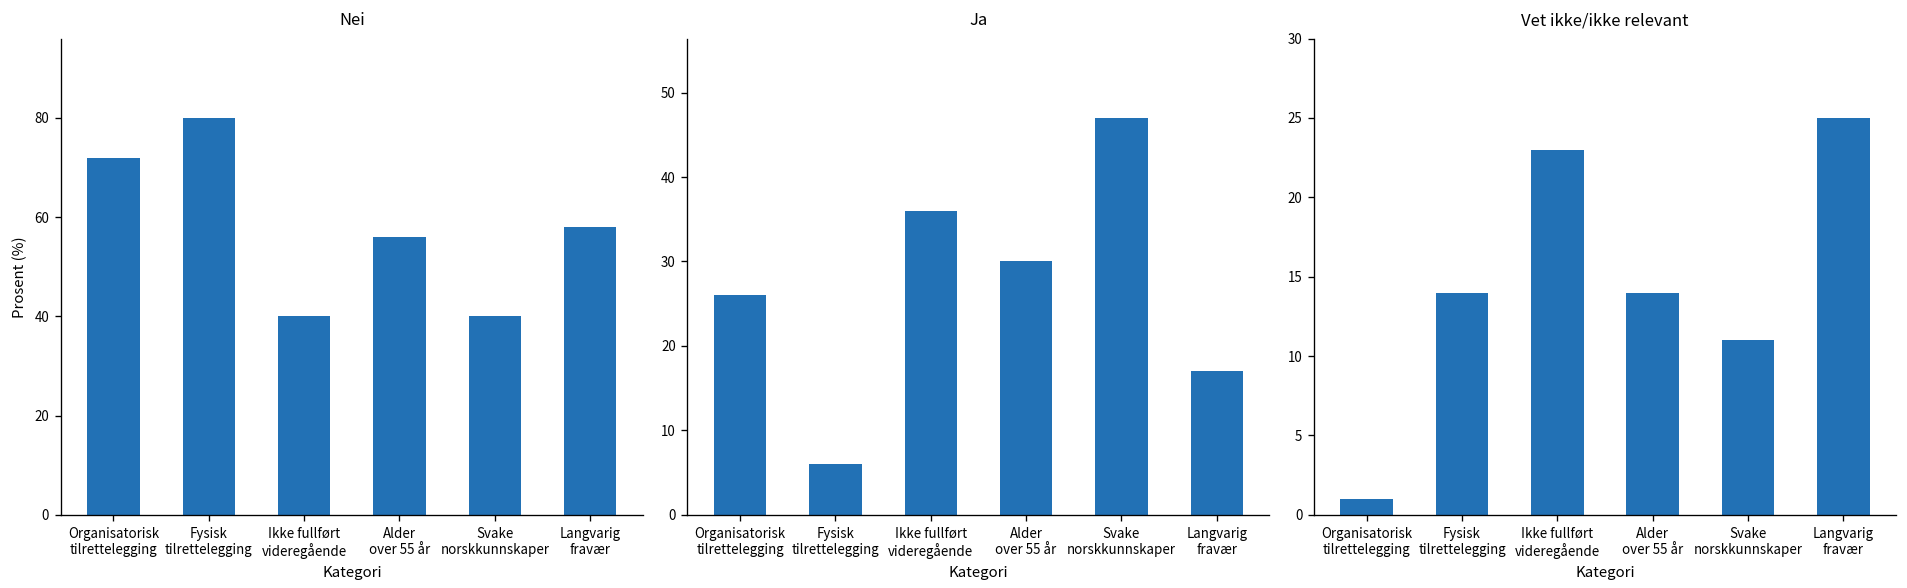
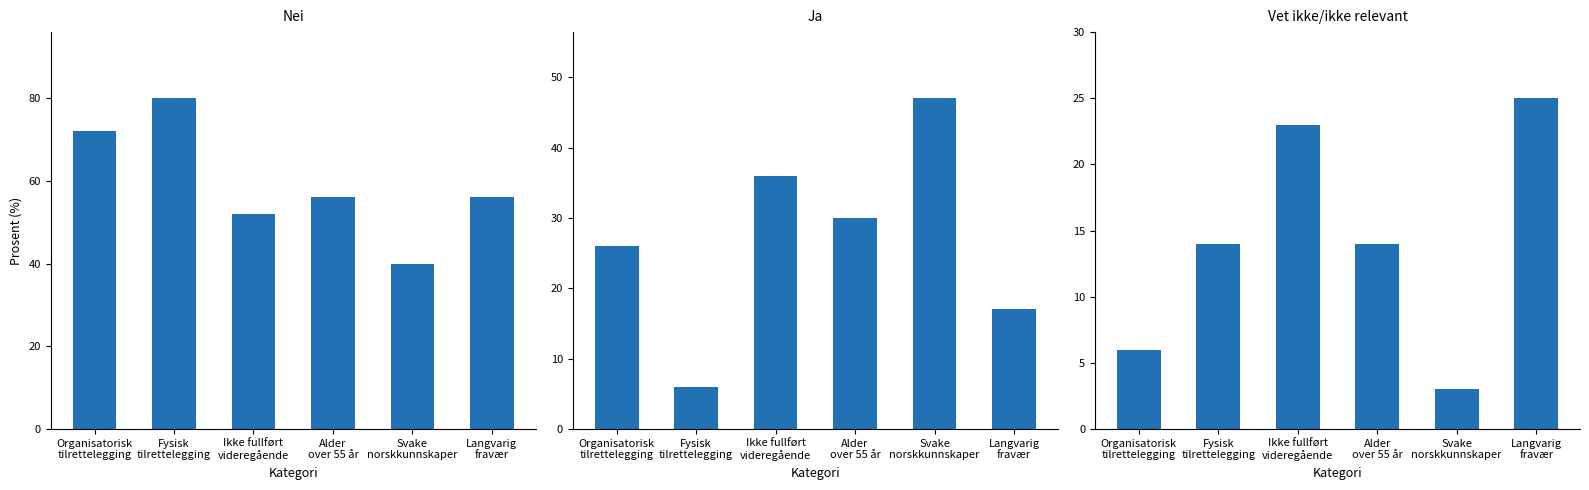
  {
    "Nei": {
      "Organisatorisk tilrettelegging": 72,
      "Fysisk tilrettelegging": 80,
-     "Ikke fullført videregående": 40,
+     "Ikke fullført videregående": 52,
      "Alder over 55 år": 56,
      "Svake norskkunnskaper": 40,
-     "Langvarig fravær": 58
+     "Langvarig fravær": 56
    },
    "Ja": {
      "Organisatorisk tilrettelegging": 26,
      "Fysisk tilrettelegging": 6,
      "Ikke fullført videregående": 36,
      "Alder over 55 år": 30,
      "Svake norskkunnskaper": 47,
      "Langvarig fravær": 17
    },
    "Vet ikke/ikke relevant": {
-     "Organisatorisk tilrettelegging": 1,
+     "Organisatorisk tilrettelegging": 6,
      "Fysisk tilrettelegging": 14,
      "Ikke fullført videregående": 23,
      "Alder over 55 år": 14,
-     "Svake norskkunnskaper": 11,
+     "Svake norskkunnskaper": 3,
      "Langvarig fravær": 25
    }
  }
